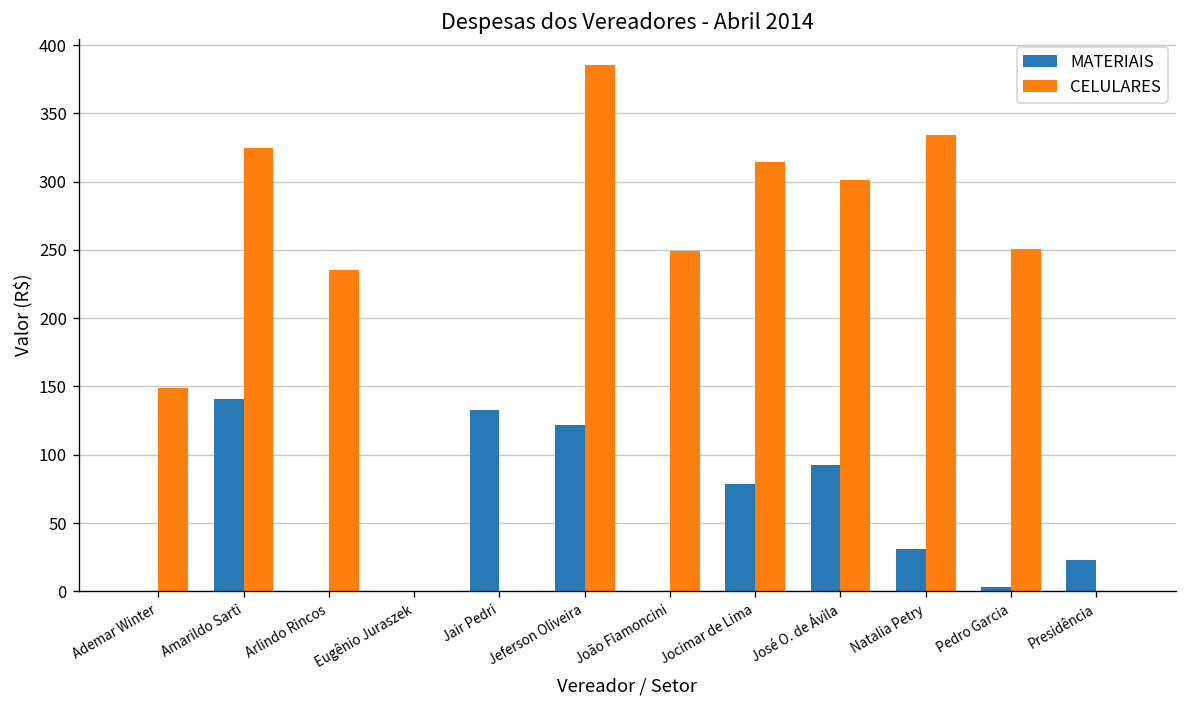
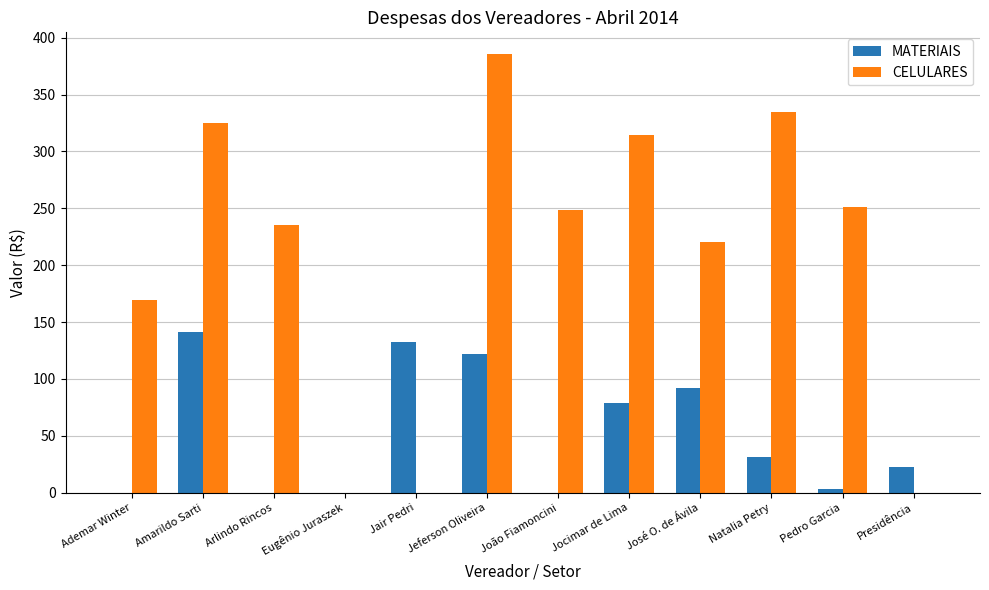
  {
    "MATERIAIS": {
      "Ademar Winter": 0,
      "Amarildo Sarti": 141,
      "Arlindo Rincos": 0,
      "Eugênio Juraszek": 0,
      "Jair Pedri": 133,
      "Jeferson Oliveira": 122,
      "João Fiamoncini": 0,
      "Jocimar de Lima": 79,
      "José O. de Ávila": 92,
      "Natalia Petry": 31,
      "Pedro Garcia": 3,
      "Presidência": 23
    },
    "CELULARES": {
-     "Ademar Winter": 149,
+     "Ademar Winter": 170,
      "Amarildo Sarti": 325,
      "Arlindo Rincos": 235,
      "Eugênio Juraszek": 0,
      "Jair Pedri": 0,
      "Jeferson Oliveira": 385,
      "João Fiamoncini": 249,
      "Jocimar de Lima": 314,
-     "José O. de Ávila": 301,
+     "José O. de Ávila": 220,
      "Natalia Petry": 334,
      "Pedro Garcia": 251,
      "Presidência": 0
    }
  }
